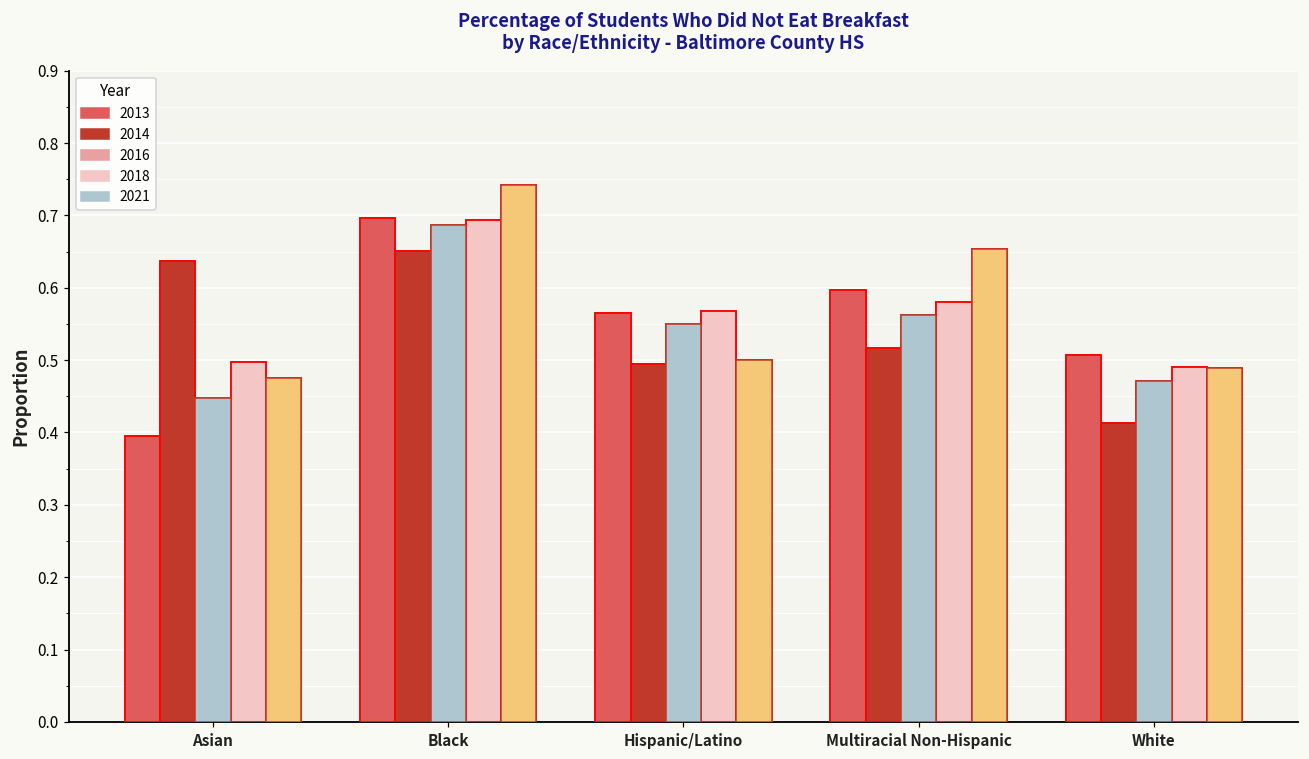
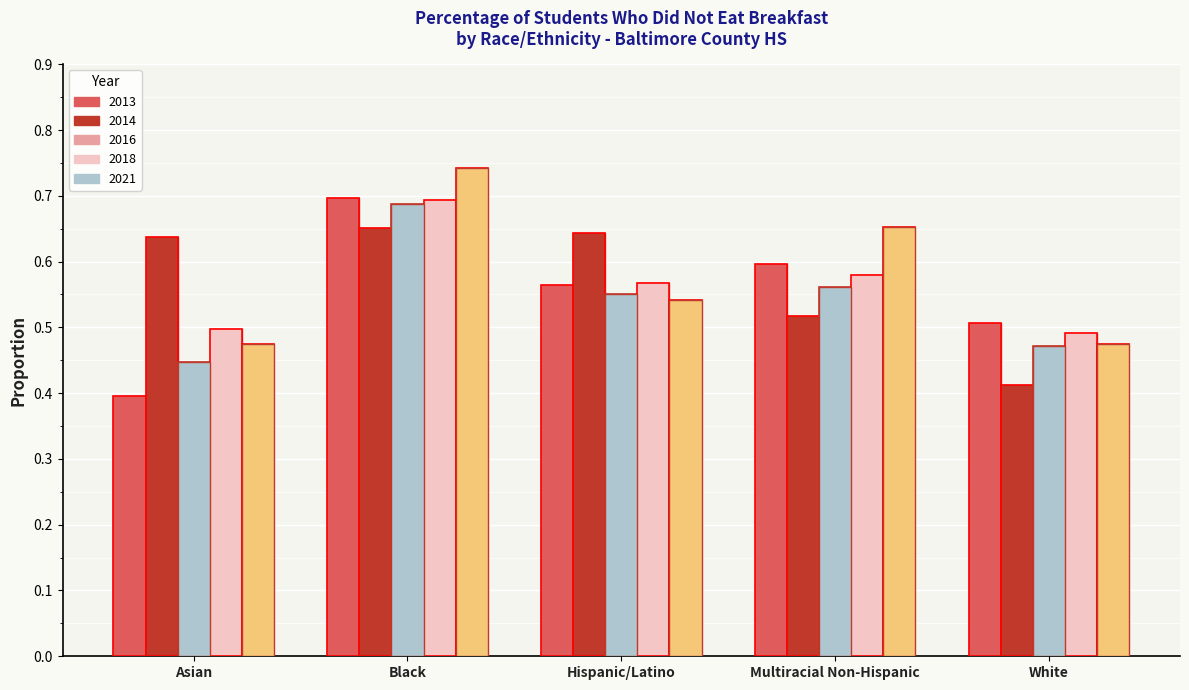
  {
    "2013": {
      "Asian": 0.40,
      "Black": 0.70,
      "Hispanic/Latino": 0.57,
      "Multiracial Non-Hispanic": 0.60,
      "White": 0.51
    },
    "2014": {
      "Asian": 0.64,
      "Black": 0.65,
-     "Hispanic/Latino": 0.50,
+     "Hispanic/Latino": 0.64,
      "Multiracial Non-Hispanic": 0.52,
      "White": 0.41
    },
    "2021": {
      "Asian": 0.48,
      "Black": 0.74,
-     "Hispanic/Latino": 0.50,
+     "Hispanic/Latino": 0.54,
      "Multiracial Non-Hispanic": 0.65,
-     "White": 0.49
+     "White": 0.48
    }
  }
